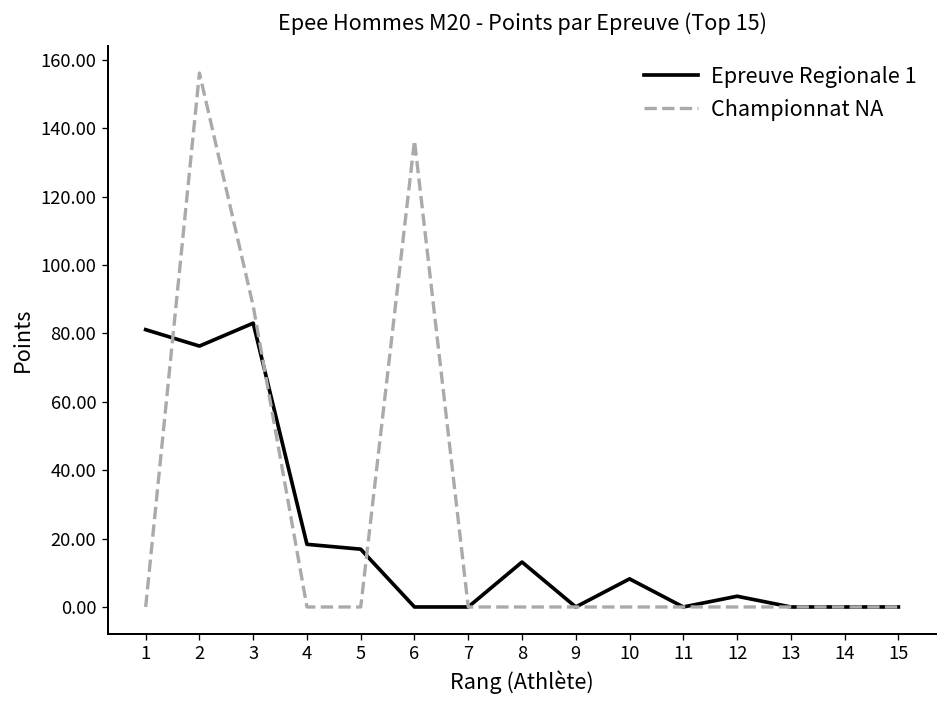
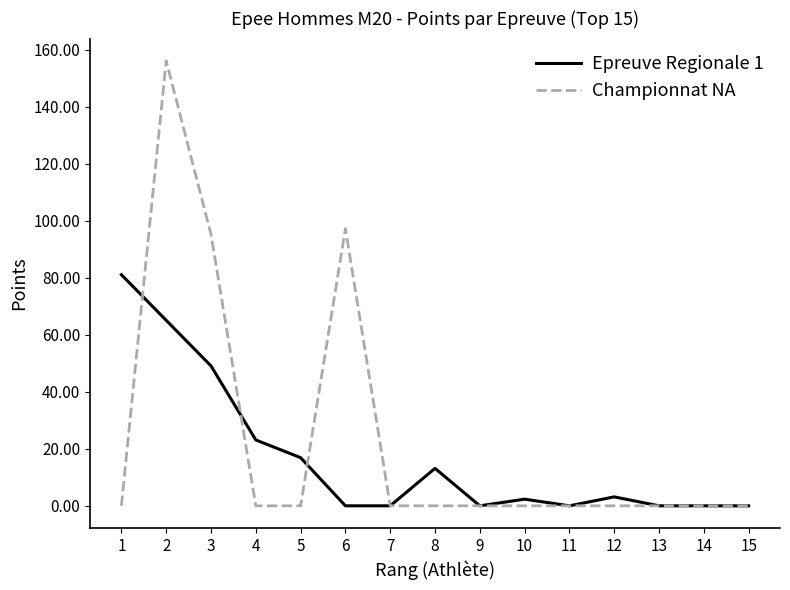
  {
    "Epreuve Regionale 1": {
      "1": 81,
-     "2": 76,
-     "3": 83,
-     "4": 18,
+     "2": 65,
+     "3": 49,
+     "4": 23,
      "5": 17,
      "6": 0,
      "8": 13,
-     "10": 8,
+     "10": 2,
      "12": 3
    },
    "Championnat NA": {
      "1": 0,
      "2": 156,
-     "3": 88,
+     "3": 95,
      "4": 0,
      "5": 0,
-     "6": 136,
+     "6": 97,
      "8": 0,
      "10": 0,
      "12": 0
    }
  }
